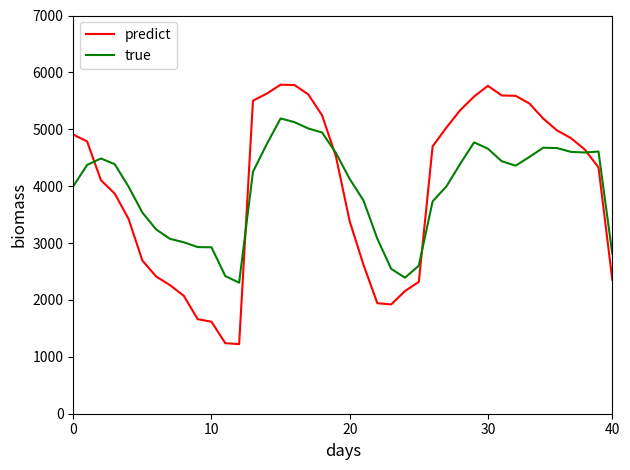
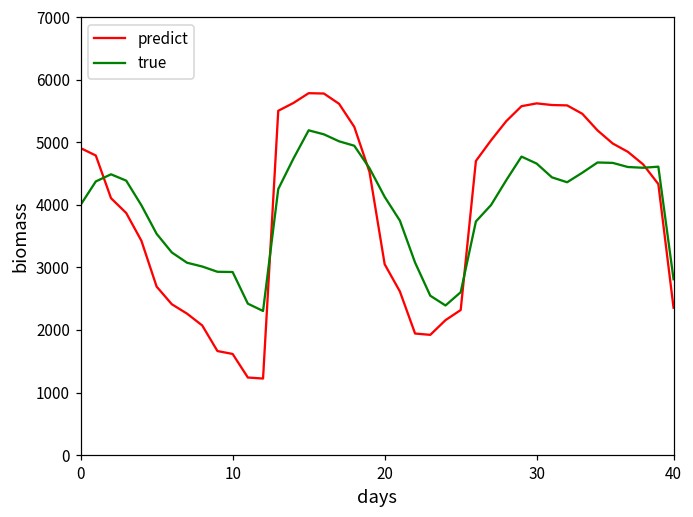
  {
    "predict": {
      "0": 4900,
      "10": 1600,
-     "20": 3400,
-     "30": 5800,
+     "20": 3000,
+     "30": 5600,
      "40": 2400
    },
    "true": {
      "0": 4000,
      "10": 2900,
      "20": 4100,
      "30": 4700,
      "40": 2800
    }
  }
